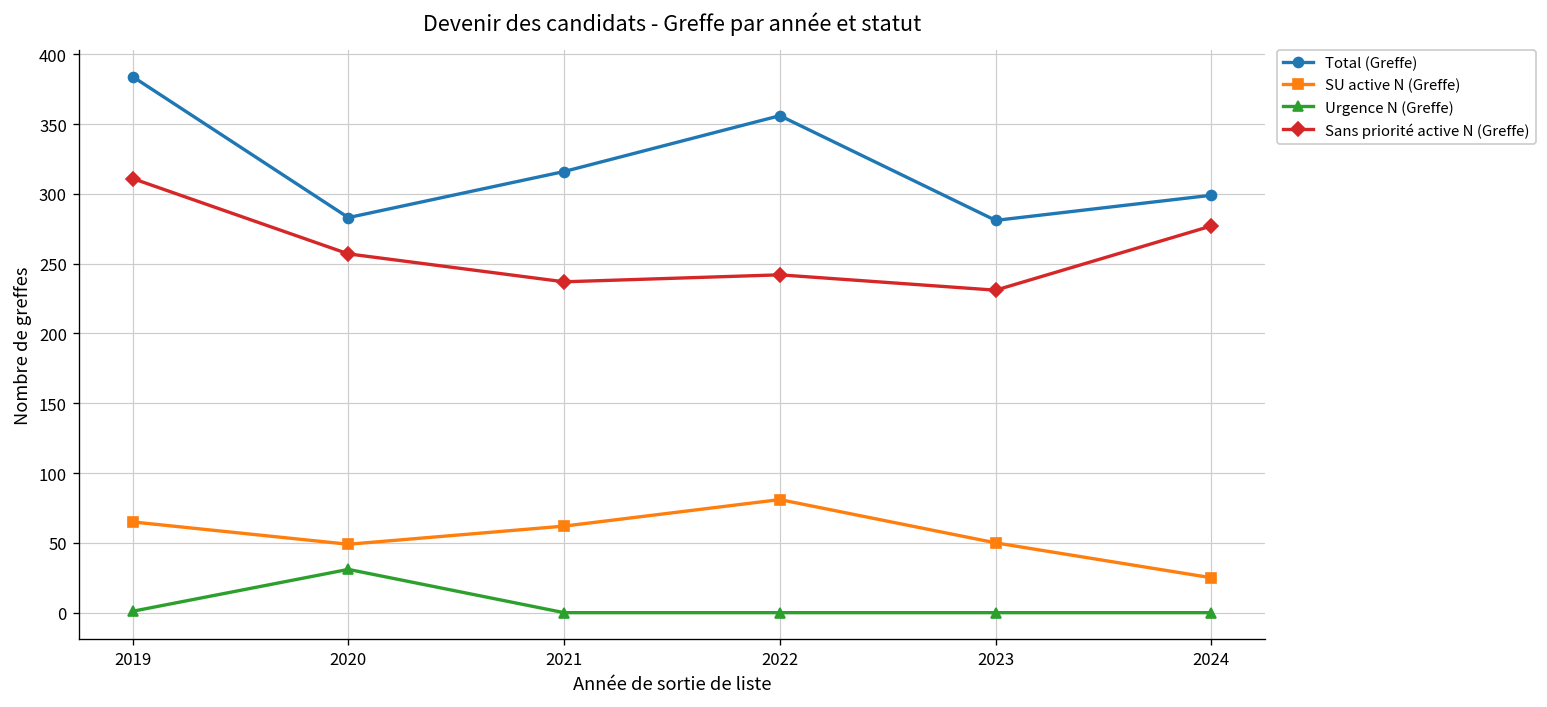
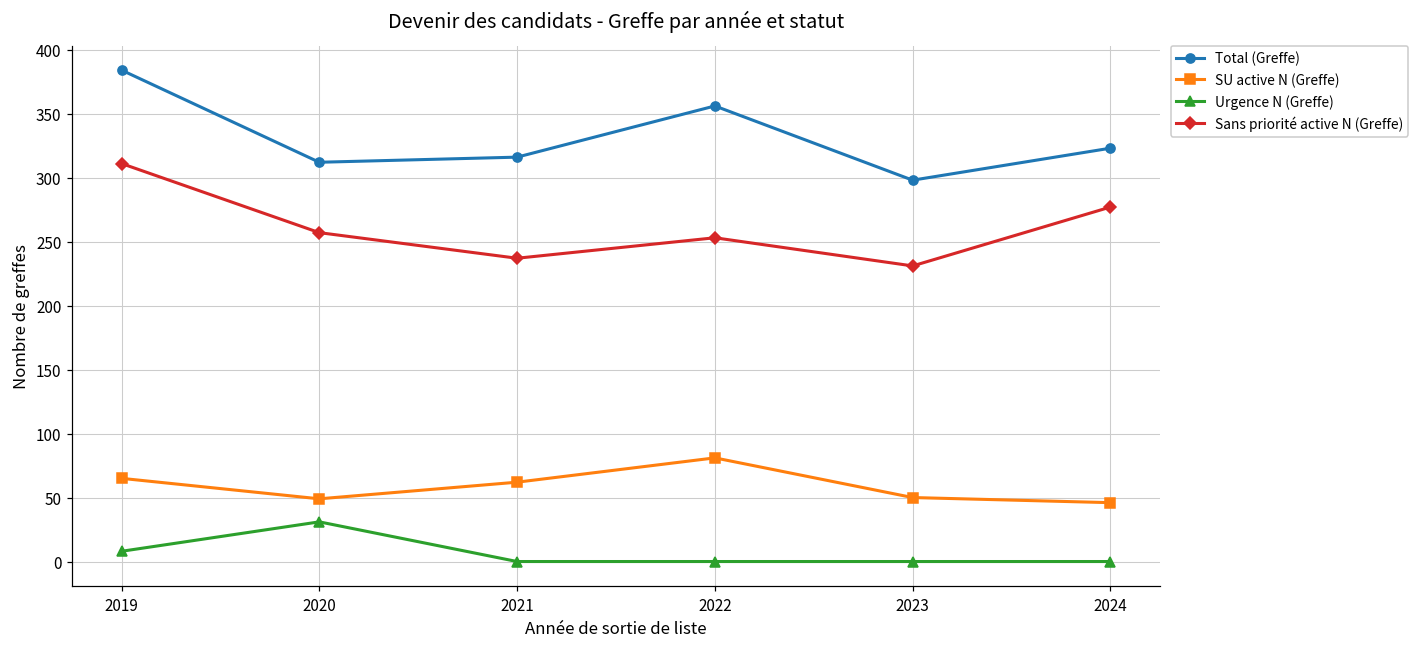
  {
    "Total (Greffe)": {
      "2019": 384,
-     "2020": 283,
+     "2020": 312,
      "2021": 316,
      "2022": 356,
-     "2023": 281,
-     "2024": 299
+     "2023": 298,
+     "2024": 323
    },
    "SU active N (Greffe)": {
      "2019": 65,
      "2020": 49,
      "2021": 62,
      "2022": 81,
      "2023": 50,
-     "2024": 25
+     "2024": 46
    },
    "Urgence N (Greffe)": {
-     "2019": 1,
+     "2019": 8,
      "2020": 31,
      "2021": 0,
      "2022": 0,
      "2023": 0,
      "2024": 0
    },
    "Sans priorité active N (Greffe)": {
      "2019": 311,
      "2020": 257,
      "2021": 237,
-     "2022": 242,
+     "2022": 253,
      "2023": 231,
      "2024": 277
    }
  }
